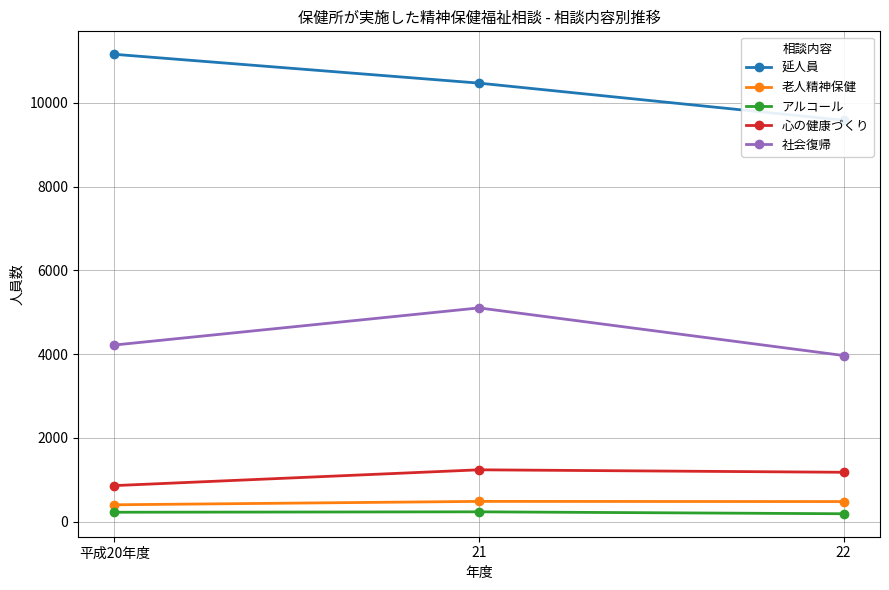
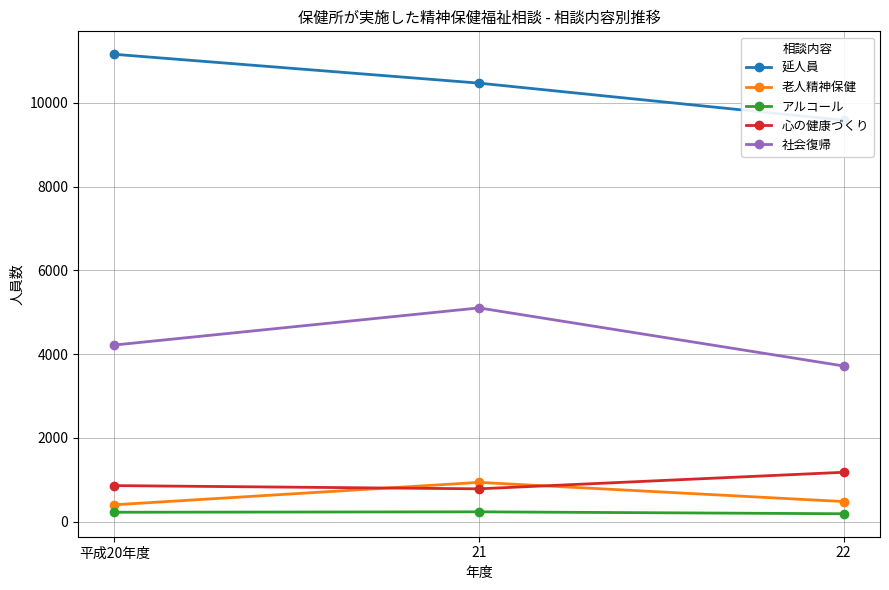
  {
    "延人員": {
      "平成20年度": 11200,
      "21": 10500
    },
    "老人精神保健": {
      "平成20年度": 400,
-     "21": 500,
+     "21": 900,
      "22": 500
    },
    "アルコール": {
      "平成20年度": 200,
      "21": 200,
      "22": 200
    },
    "心の健康づくり": {
      "平成20年度": 900,
-     "21": 1200,
+     "21": 800,
      "22": 1200
    },
    "社会復帰": {
      "平成20年度": 4200,
      "21": 5100,
-     "22": 4000
+     "22": 3700
    }
  }
